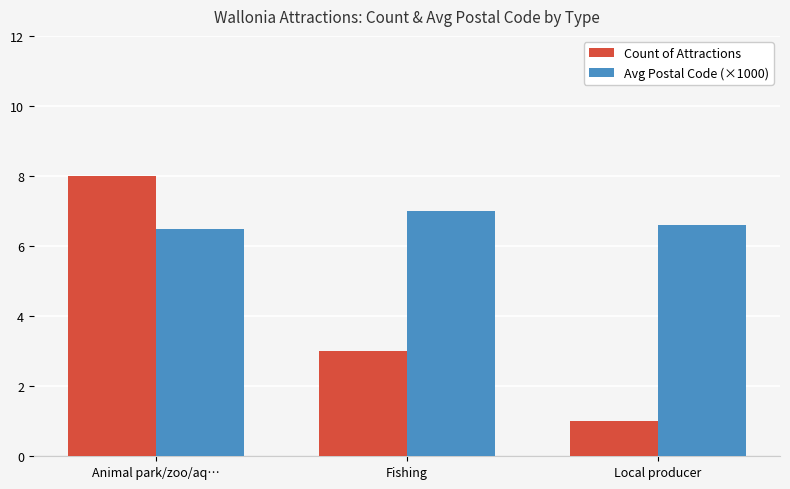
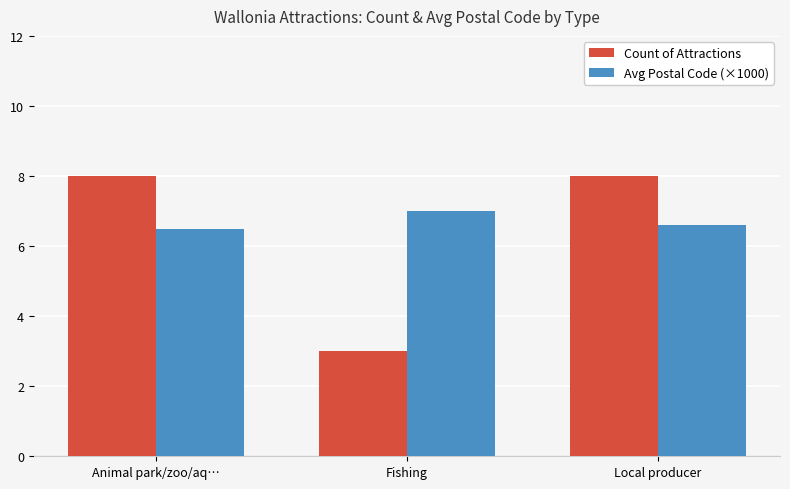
  {
    "Count of Attractions": {
      "Animal park/zoo/aq…": 8,
      "Fishing": 3,
-     "Local producer": 1
+     "Local producer": 8
    },
    "Avg Postal Code (×1000)": {
      "Animal park/zoo/aq…": 6.5,
      "Fishing": 7,
      "Local producer": 6.6
    }
  }
